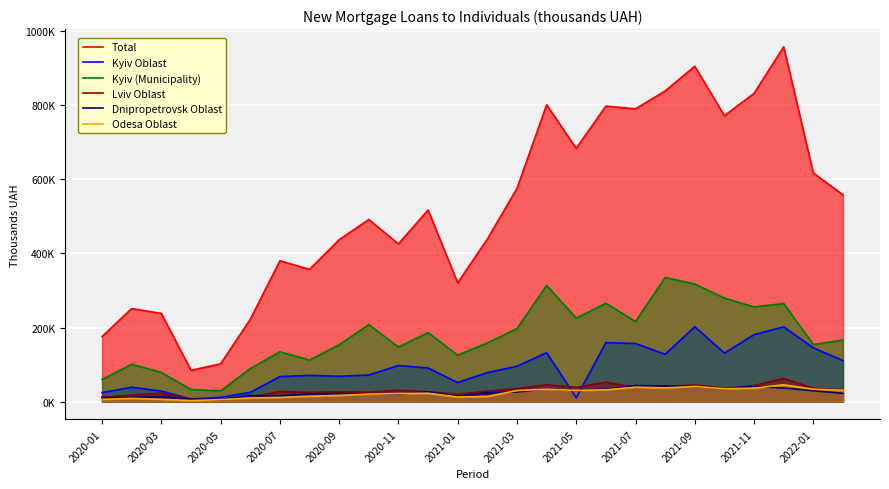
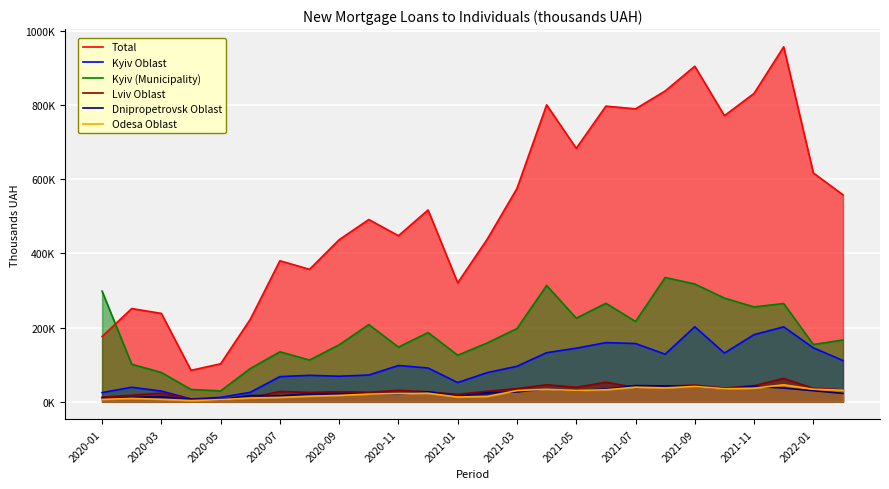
  {
    "Total": {
      "2020-01": 180000,
      "2020-03": 240000,
      "2020-05": 100000,
      "2020-07": 380000,
      "2020-09": 440000,
-     "2020-11": 430000,
+     "2020-11": 450000,
      "2021-01": 320000,
      "2021-03": 580000,
      "2021-05": 680000,
      "2021-07": 790000,
      "2021-09": 910000,
      "2021-11": 830000,
      "2022-01": 620000
    },
    "Kyiv Oblast": {
      "2020-01": 20000,
      "2020-07": 70000,
      "2020-09": 70000,
      "2020-11": 100000,
      "2021-01": 50000,
      "2021-03": 100000,
-     "2021-05": 10000,
+     "2021-05": 140000,
      "2021-07": 160000,
      "2021-09": 200000,
      "2021-11": 180000,
      "2022-01": 150000
    },
    "Kyiv (Municipality)": {
-     "2020-01": 60000,
+     "2020-01": 300000,
      "2020-03": 80000,
      "2020-05": 30000,
      "2020-07": 130000,
      "2020-09": 150000,
      "2020-11": 150000,
      "2021-01": 130000,
      "2021-03": 200000,
      "2021-05": 230000,
      "2021-07": 220000,
      "2021-09": 320000,
      "2021-11": 260000,
      "2022-01": 150000
    },
    "Lviv Oblast": {
      "2020-07": 30000,
      "2020-11": 30000,
      "2021-05": 40000
    },
    "Dnipropetrovsk Oblast": {
      "2020-03": 10000
    },
    "Odesa Oblast": {
      "2020-03": 10000
    }
  }
